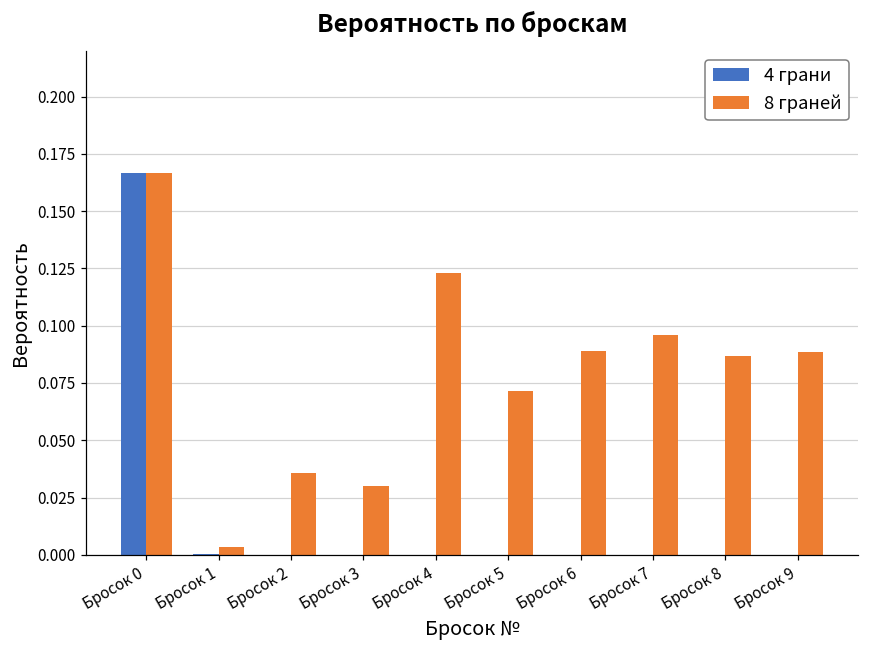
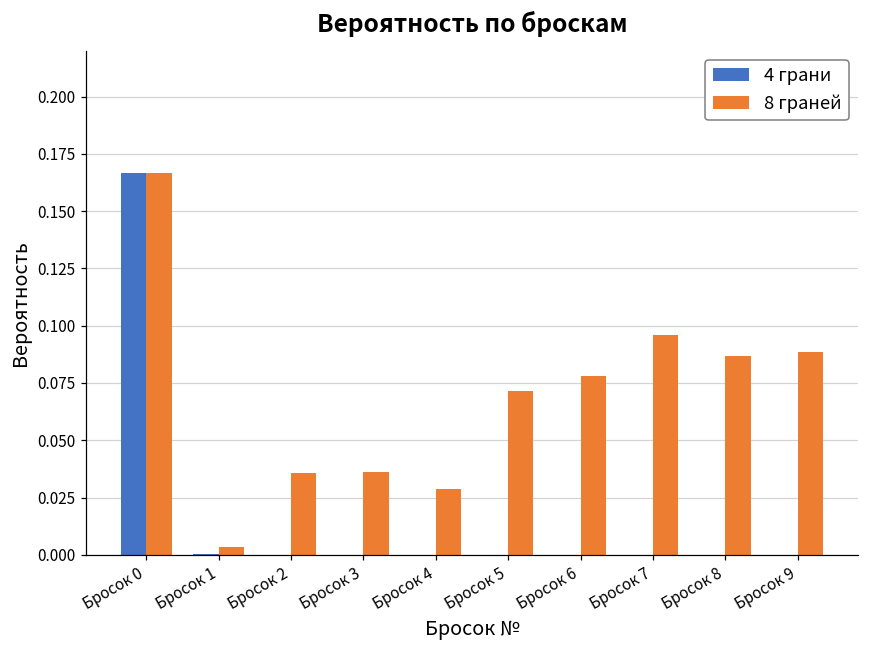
  {
    "4 грани": {
      "Бросок 0": 0.167
    },
    "8 граней": {
      "Бросок 0": 0.167,
      "Бросок 1": 0.004,
      "Бросок 2": 0.036,
-     "Бросок 3": 0.030,
-     "Бросок 4": 0.123,
+     "Бросок 3": 0.036,
+     "Бросок 4": 0.029,
      "Бросок 5": 0.071,
-     "Бросок 6": 0.089,
+     "Бросок 6": 0.078,
      "Бросок 7": 0.096,
      "Бросок 8": 0.087,
      "Бросок 9": 0.089
    }
  }
